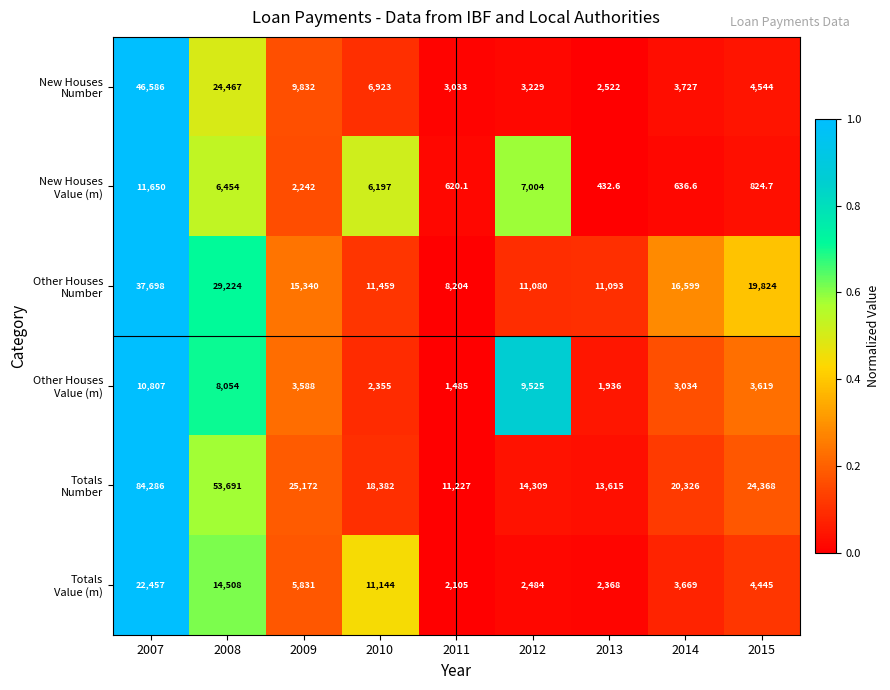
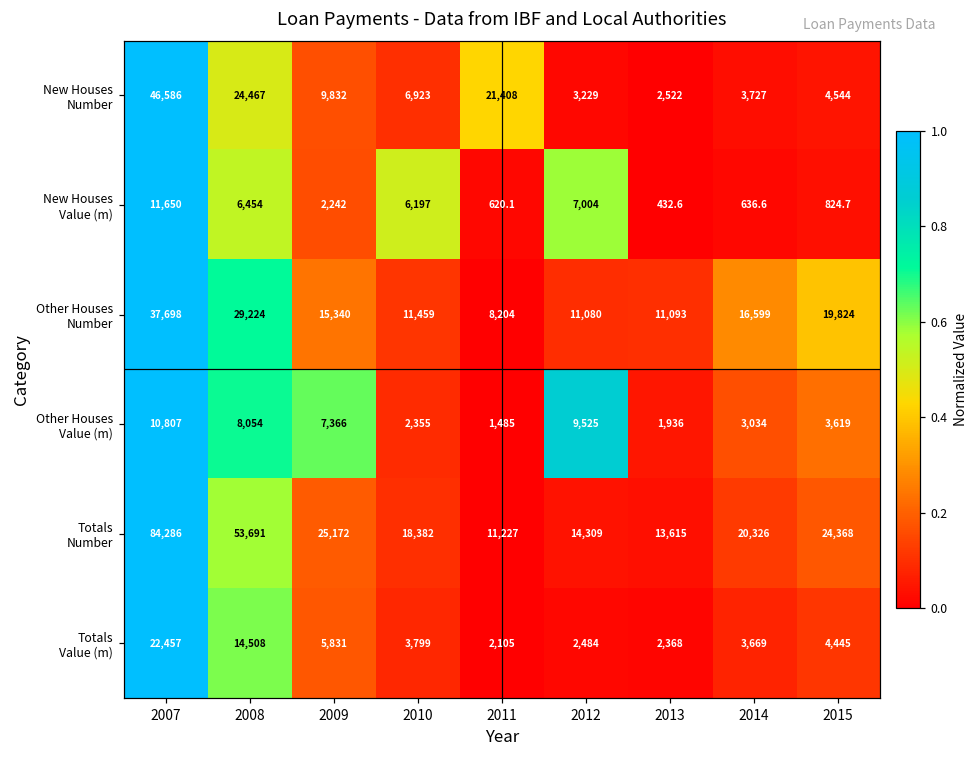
  {
    "New Houses Number": {
      "2007": "46,586",
      "2008": "24,467",
      "2009": "9,832",
      "2010": "6,923",
-     "2011": "3,033",
+     "2011": "21,408",
      "2012": "3,229",
      "2013": "2,522",
      "2014": "3,727",
      "2015": "4,544"
    },
    "New Houses Value (m)": {
      "2007": "11,650",
      "2008": "6,454",
      "2009": "2,242",
      "2010": "6,197",
      "2011": "620.1",
      "2012": "7,004",
      "2013": "432.6",
      "2014": "636.6",
      "2015": "824.7"
    },
    "Other Houses Number": {
      "2007": "37,698",
      "2008": "29,224",
      "2009": "15,340",
      "2010": "11,459",
      "2011": "8,204",
      "2012": "11,080",
      "2013": "11,093",
      "2014": "16,599",
      "2015": "19,824"
    },
    "Other Houses Value (m)": {
      "2007": "10,807",
      "2008": "8,054",
-     "2009": "3,588",
+     "2009": "7,366",
      "2010": "2,355",
      "2011": "1,485",
      "2012": "9,525",
      "2013": "1,936",
      "2014": "3,034",
      "2015": "3,619"
    },
    "Totals Number": {
      "2007": "84,286",
      "2008": "53,691",
      "2009": "25,172",
      "2010": "18,382",
      "2011": "11,227",
      "2012": "14,309",
      "2013": "13,615",
      "2014": "20,326",
      "2015": "24,368"
    },
    "Totals Value (m)": {
      "2007": "22,457",
      "2008": "14,508",
      "2009": "5,831",
-     "2010": "11,144",
+     "2010": "3,799",
      "2011": "2,105",
      "2012": "2,484",
      "2013": "2,368",
      "2014": "3,669",
      "2015": "4,445"
    }
  }
